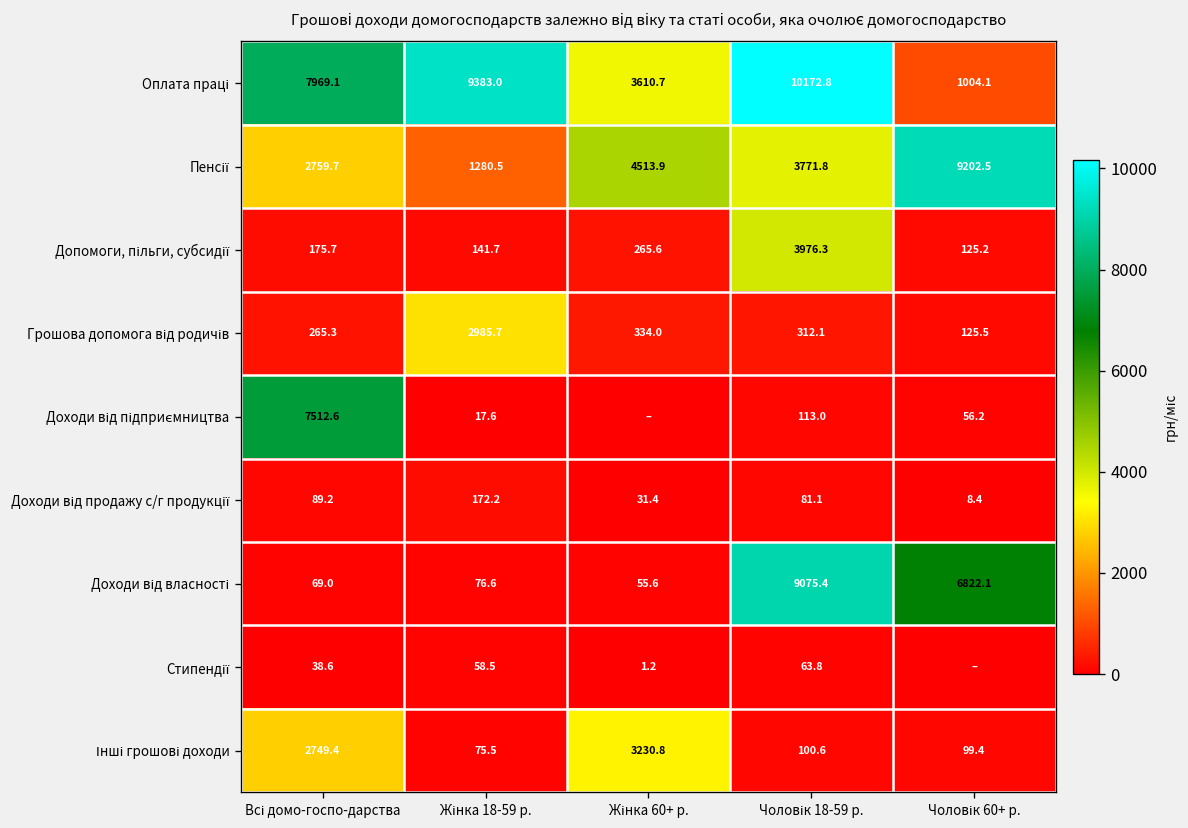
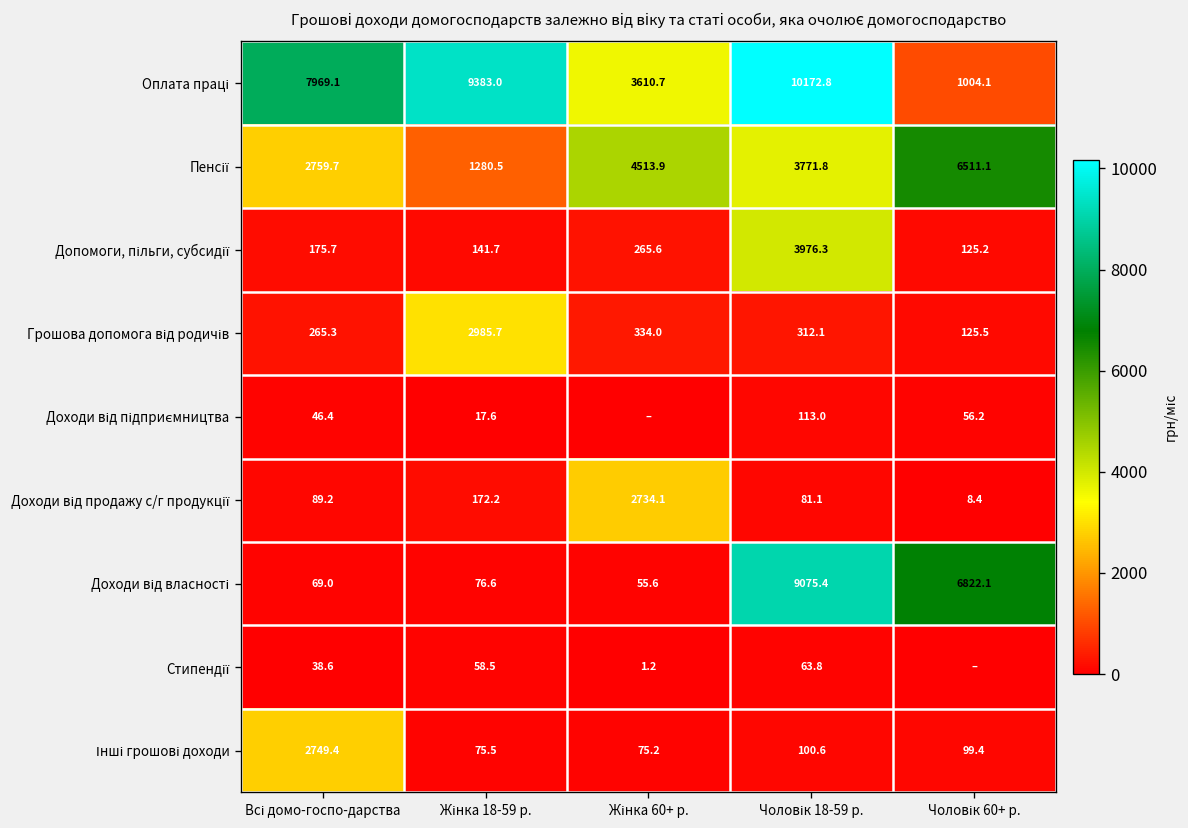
  {
    "Оплата праці": {
      "Всі домо-госпо-дарства": 7969.1,
      "Жінка 18-59 р.": 9383.0,
      "Жінка 60+ р.": 3610.7,
      "Чоловік 18-59 р.": 10172.8,
      "Чоловік 60+ р.": 1004.1
    },
    "Пенсії": {
      "Всі домо-госпо-дарства": 2759.7,
      "Жінка 18-59 р.": 1280.5,
      "Жінка 60+ р.": 4513.9,
      "Чоловік 18-59 р.": 3771.8,
-     "Чоловік 60+ р.": 9202.5
+     "Чоловік 60+ р.": 6511.1
    },
    "Допомоги, пільги, субсидії": {
      "Всі домо-госпо-дарства": 175.7,
      "Жінка 18-59 р.": 141.7,
      "Жінка 60+ р.": 265.6,
      "Чоловік 18-59 р.": 3976.3,
      "Чоловік 60+ р.": 125.2
    },
    "Грошова допомога від родичів": {
      "Всі домо-госпо-дарства": 265.3,
      "Жінка 18-59 р.": 2985.7,
      "Жінка 60+ р.": 334.0,
      "Чоловік 18-59 р.": 312.1,
      "Чоловік 60+ р.": 125.5
    },
    "Доходи від підприємництва": {
-     "Всі домо-госпо-дарства": 7512.6,
+     "Всі домо-госпо-дарства": 46.4,
      "Жінка 18-59 р.": 17.6,
      "Чоловік 18-59 р.": 113.0,
      "Чоловік 60+ р.": 56.2
    },
    "Доходи від продажу с/г продукції": {
      "Всі домо-госпо-дарства": 89.2,
      "Жінка 18-59 р.": 172.2,
-     "Жінка 60+ р.": 31.4,
+     "Жінка 60+ р.": 2734.1,
      "Чоловік 18-59 р.": 81.1,
      "Чоловік 60+ р.": 8.4
    },
    "Доходи від власності": {
      "Всі домо-госпо-дарства": 69.0,
      "Жінка 18-59 р.": 76.6,
      "Жінка 60+ р.": 55.6,
      "Чоловік 18-59 р.": 9075.4,
      "Чоловік 60+ р.": 6822.1
    },
    "Стипендії": {
      "Всі домо-госпо-дарства": 38.6,
      "Жінка 18-59 р.": 58.5,
      "Жінка 60+ р.": 1.2,
      "Чоловік 18-59 р.": 63.8
    },
    "Інші грошові доходи": {
      "Всі домо-госпо-дарства": 2749.4,
      "Жінка 18-59 р.": 75.5,
-     "Жінка 60+ р.": 3230.8,
+     "Жінка 60+ р.": 75.2,
      "Чоловік 18-59 р.": 100.6,
      "Чоловік 60+ р.": 99.4
    }
  }
